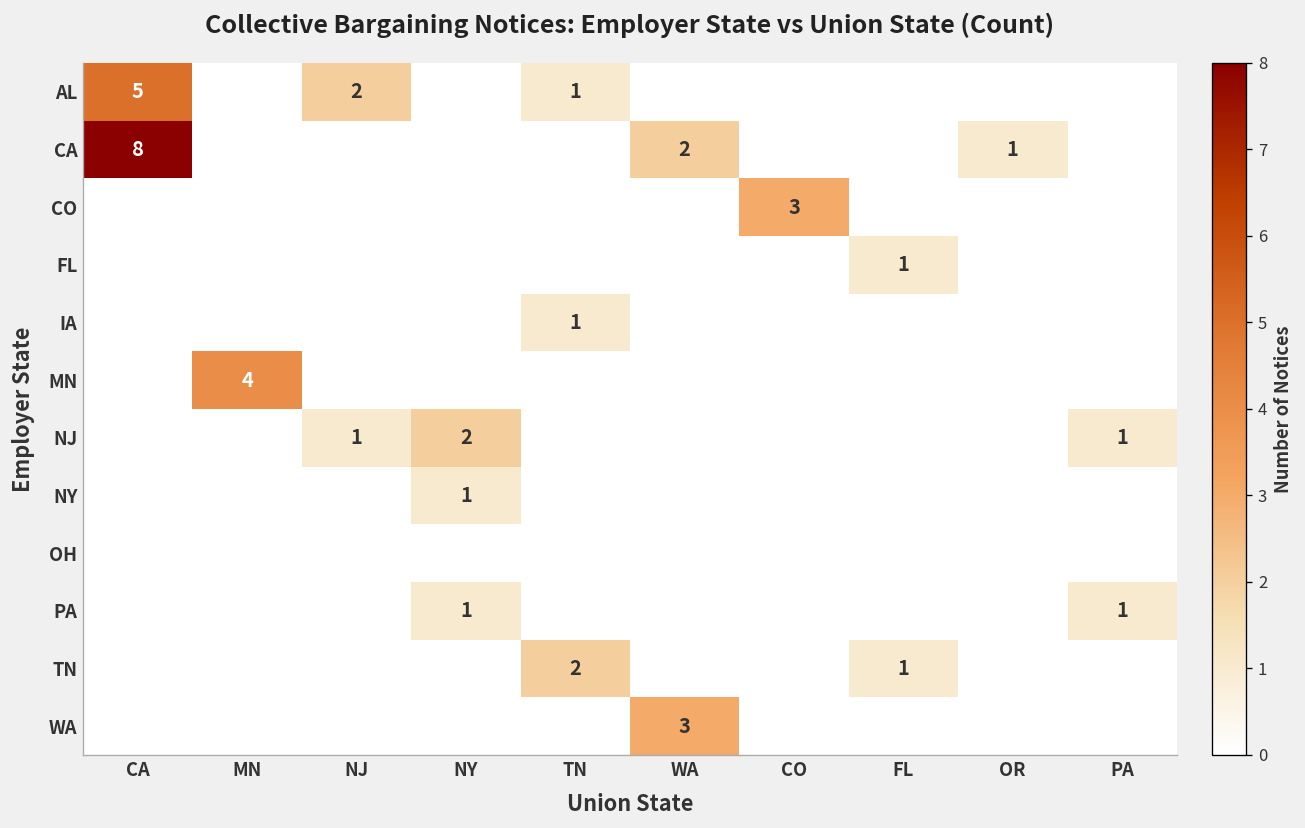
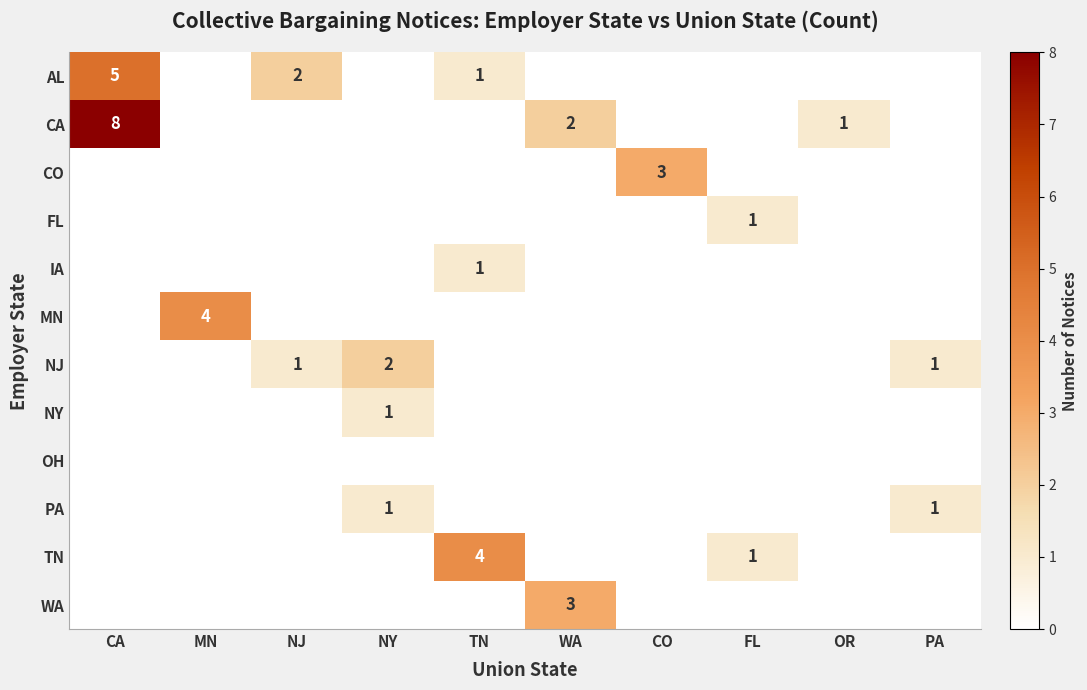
  {
    "AL": {
      "CA": 5,
      "NJ": 2,
      "TN": 1
    },
    "CA": {
      "CA": 8,
      "WA": 2,
      "OR": 1
    },
    "CO": {
      "CO": 3
    },
    "FL": {
      "FL": 1
    },
    "IA": {
      "TN": 1
    },
    "MN": {
      "MN": 4
    },
    "NJ": {
      "NJ": 1,
      "NY": 2,
      "PA": 1
    },
    "NY": {
      "NY": 1
    },
    "PA": {
      "NY": 1,
      "PA": 1
    },
    "TN": {
-     "TN": 2,
+     "TN": 4,
      "FL": 1
    },
    "WA": {
      "WA": 3
    }
  }
